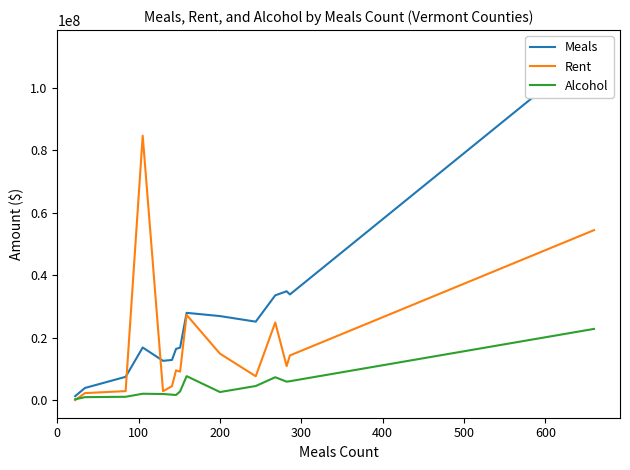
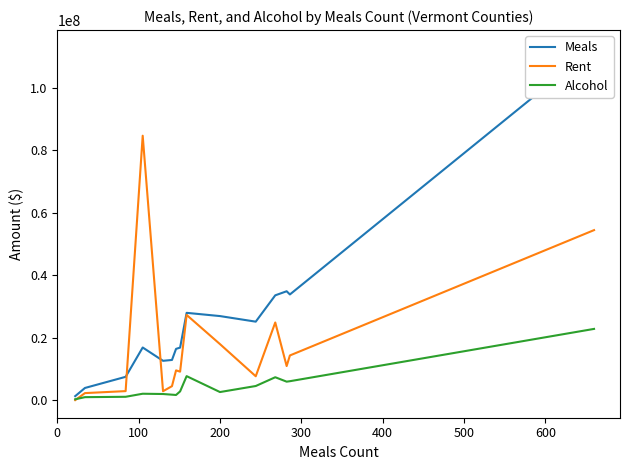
  {
    "Meals": {
      "200": 27000000
    },
    "Rent": {
-     "200": 15000000
+     "200": 18000000
    },
    "Alcohol": {
      "200": 3000000
    }
  }
